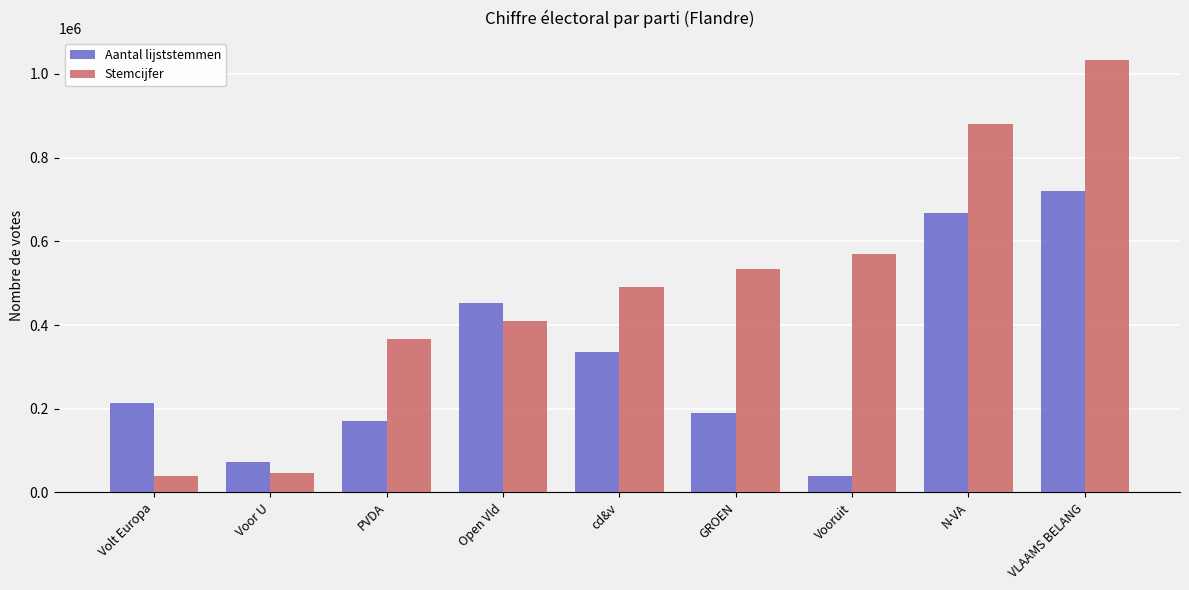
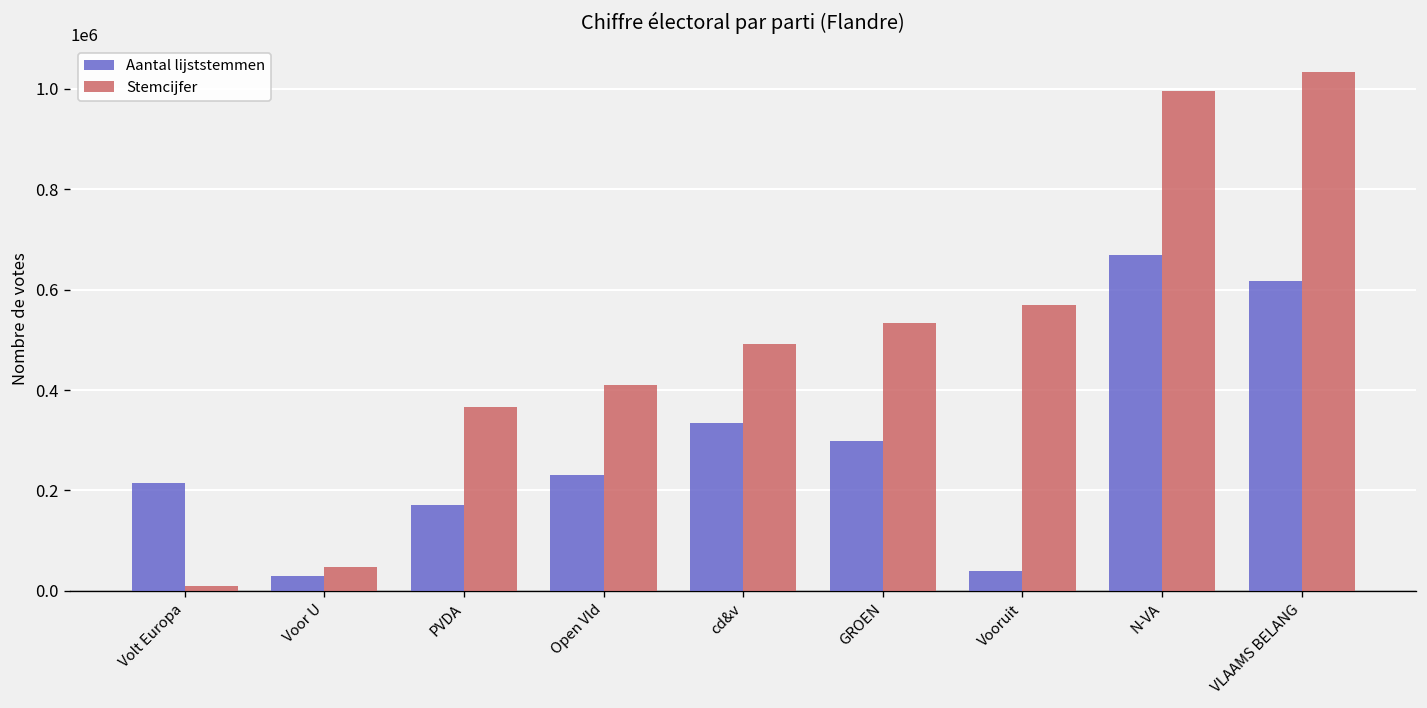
  {
    "Aantal lijststemmen": {
      "Volt Europa": 210000,
-     "Voor U": 70000,
+     "Voor U": 30000,
      "PVDA": 170000,
-     "Open Vld": 450000,
+     "Open Vld": 230000,
      "cd&v": 340000,
-     "GROEN": 190000,
+     "GROEN": 300000,
      "Vooruit": 40000,
      "N-VA": 670000,
-     "VLAAMS BELANG": 720000
+     "VLAAMS BELANG": 620000
    },
    "Stemcijfer": {
-     "Volt Europa": 40000,
+     "Volt Europa": 10000,
      "Voor U": 50000,
      "PVDA": 370000,
      "Open Vld": 410000,
      "cd&v": 490000,
      "GROEN": 530000,
      "Vooruit": 570000,
-     "N-VA": 880000,
+     "N-VA": 1000000,
      "VLAAMS BELANG": 1030000
    }
  }
